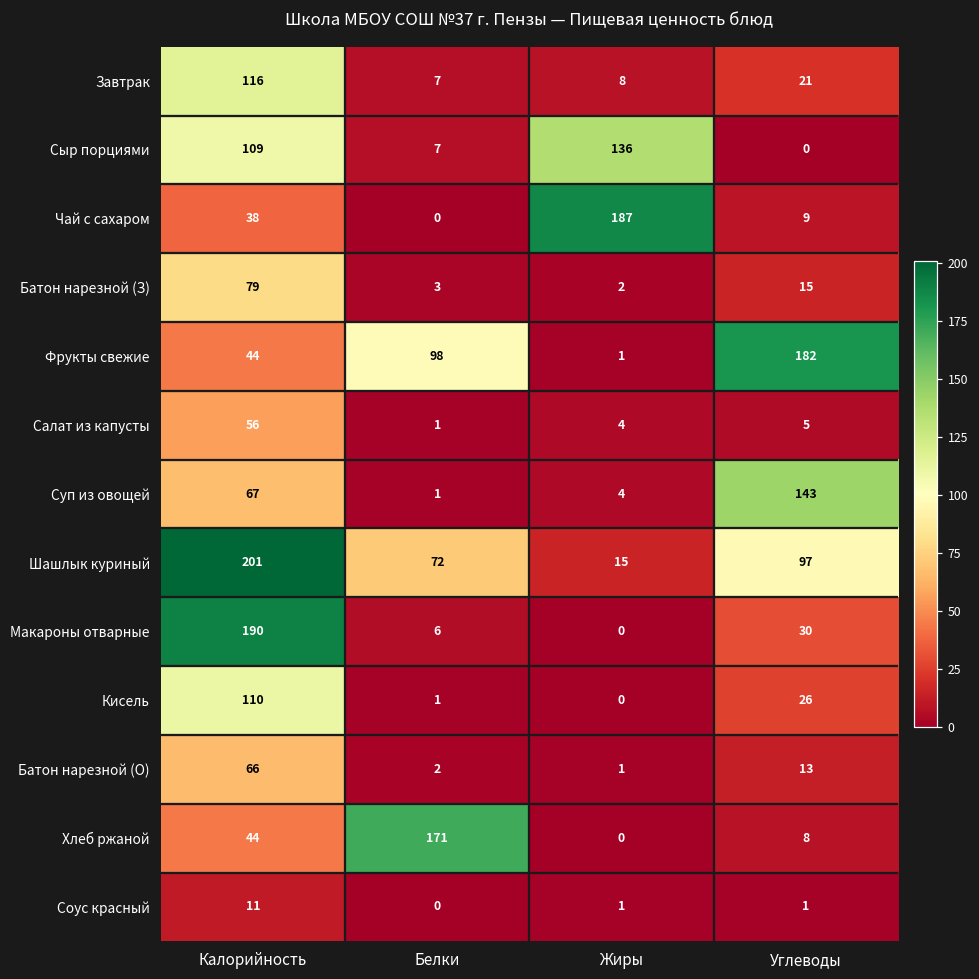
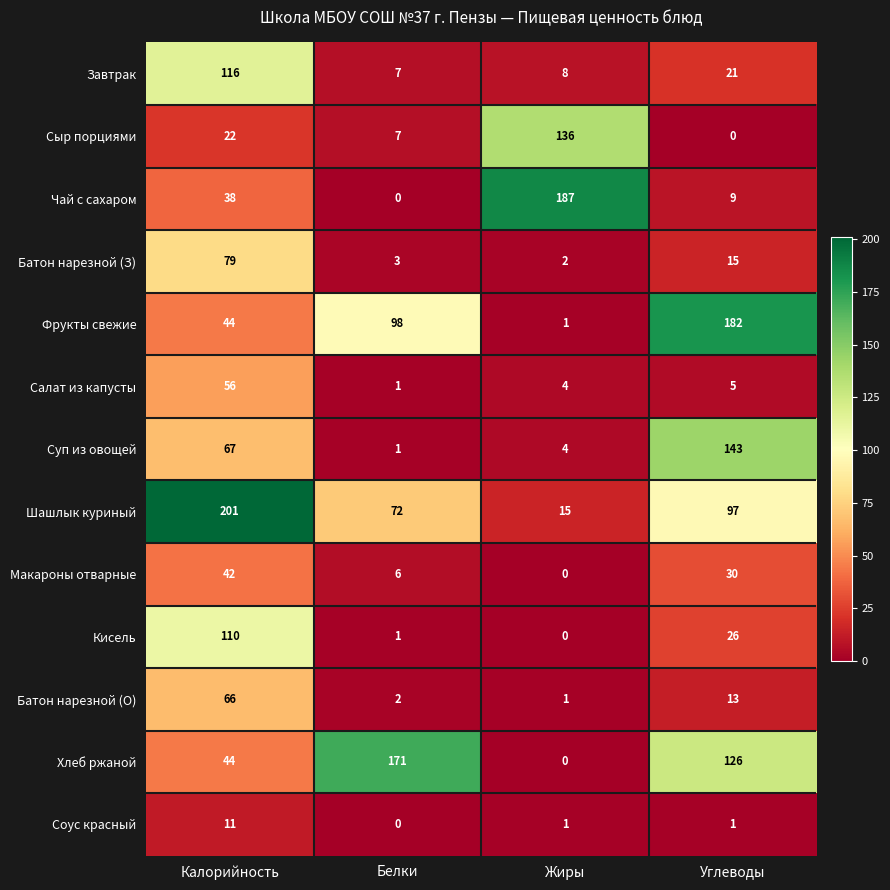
  {
    "Завтрак": {
      "Калорийность": 116,
      "Белки": 7,
      "Жиры": 8,
      "Углеводы": 21
    },
    "Сыр порциями": {
-     "Калорийность": 109,
+     "Калорийность": 22,
      "Белки": 7,
      "Жиры": 136,
      "Углеводы": 0
    },
    "Чай с сахаром": {
      "Калорийность": 38,
      "Белки": 0,
      "Жиры": 187,
      "Углеводы": 9
    },
    "Батон нарезной (З)": {
      "Калорийность": 79,
      "Белки": 3,
      "Жиры": 2,
      "Углеводы": 15
    },
    "Фрукты свежие": {
      "Калорийность": 44,
      "Белки": 98,
      "Жиры": 1,
      "Углеводы": 182
    },
    "Салат из капусты": {
      "Калорийность": 56,
      "Белки": 1,
      "Жиры": 4,
      "Углеводы": 5
    },
    "Суп из овощей": {
      "Калорийность": 67,
      "Белки": 1,
      "Жиры": 4,
      "Углеводы": 143
    },
    "Шашлык куриный": {
      "Калорийность": 201,
      "Белки": 72,
      "Жиры": 15,
      "Углеводы": 97
    },
    "Макароны отварные": {
-     "Калорийность": 190,
+     "Калорийность": 42,
      "Белки": 6,
      "Жиры": 0,
      "Углеводы": 30
    },
    "Кисель": {
      "Калорийность": 110,
      "Белки": 1,
      "Жиры": 0,
      "Углеводы": 26
    },
    "Батон нарезной (О)": {
      "Калорийность": 66,
      "Белки": 2,
      "Жиры": 1,
      "Углеводы": 13
    },
    "Хлеб ржаной": {
      "Калорийность": 44,
      "Белки": 171,
      "Жиры": 0,
-     "Углеводы": 8
+     "Углеводы": 126
    },
    "Соус красный": {
      "Калорийность": 11,
      "Белки": 0,
      "Жиры": 1,
      "Углеводы": 1
    }
  }
